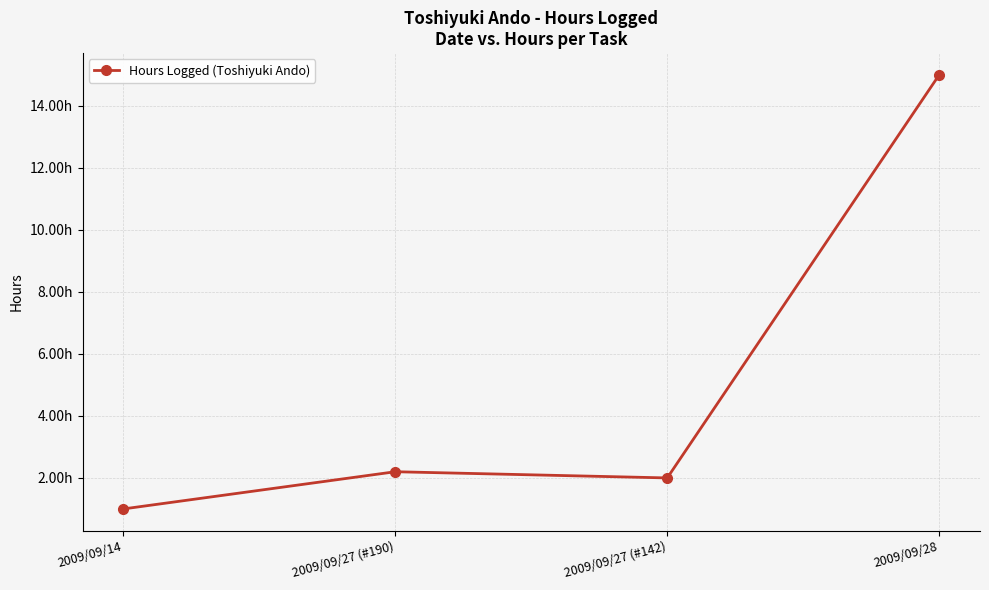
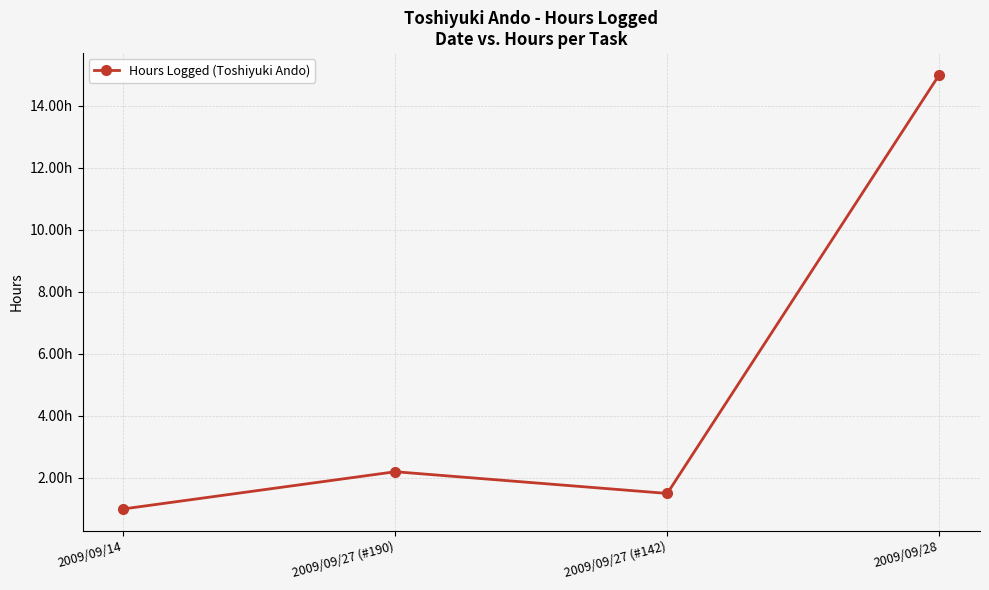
  {
    "2009/09/14": "1.0h",
    "2009/09/27 (#190)": "2.2h",
-   "2009/09/27 (#142)": "2.0h",
+   "2009/09/27 (#142)": "1.5h",
    "2009/09/28": "15.0h"
  }
